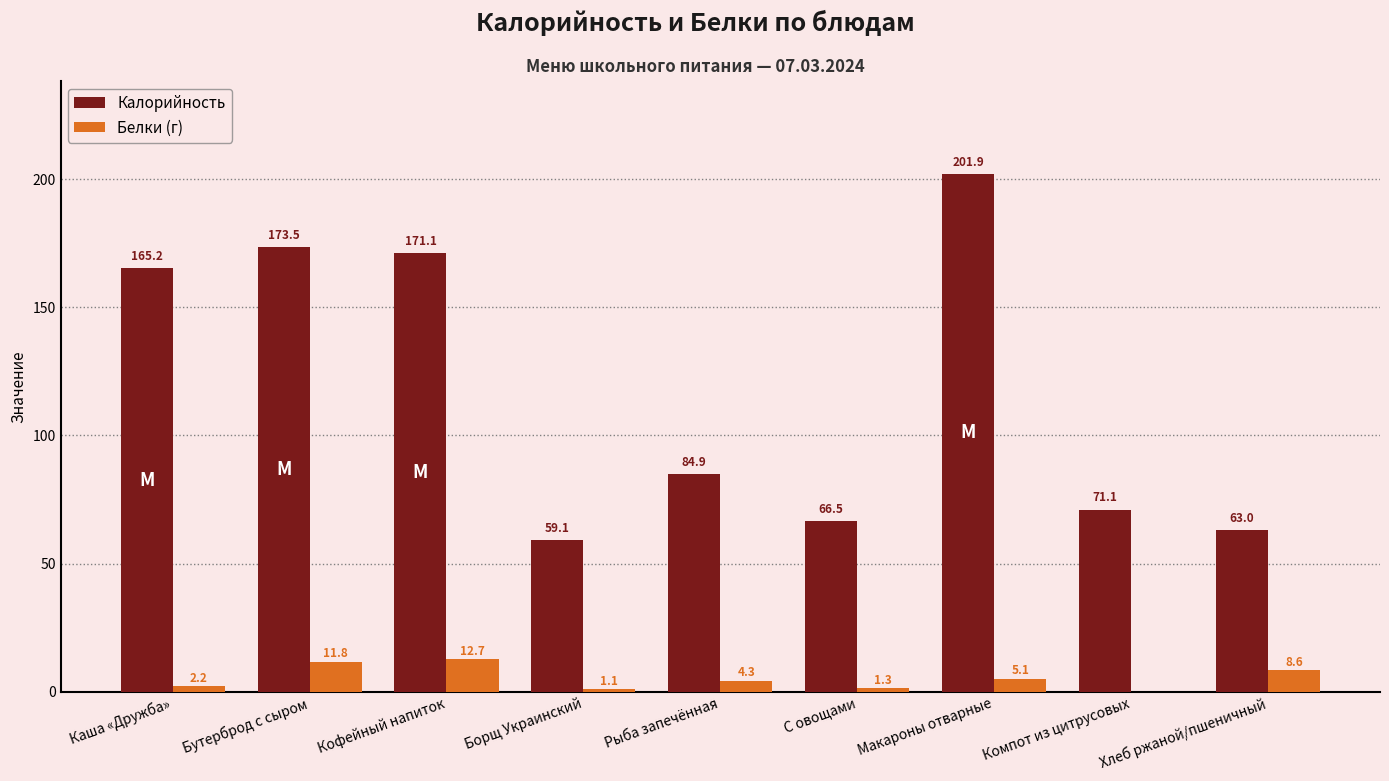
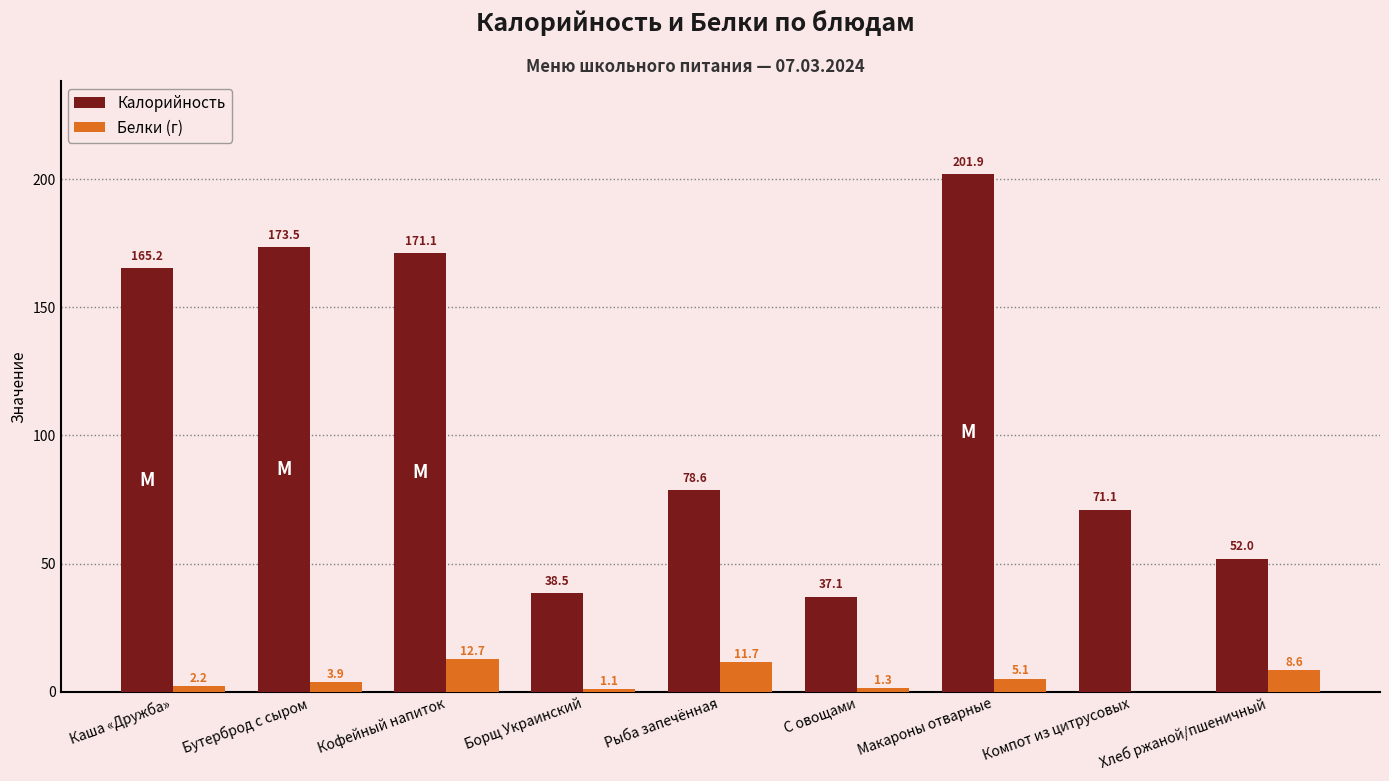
  {
    "Калорийность": {
      "Каша «Дружба»": 165.2,
      "Бутерброд с сыром": 173.5,
      "Кофейный напиток": 171.1,
-     "Борщ Украинский": 59.1,
-     "Рыба запечённая": 84.9,
-     "С овощами": 66.5,
+     "Борщ Украинский": 38.5,
+     "Рыба запечённая": 78.6,
+     "С овощами": 37.1,
      "Макароны отварные": 201.9,
      "Компот из цитрусовых": 71.1,
-     "Хлеб ржаной/пшеничный": 63.0
+     "Хлеб ржаной/пшеничный": 52.0
    },
    "Белки (г)": {
      "Каша «Дружба»": 2.2,
-     "Бутерброд с сыром": 11.8,
+     "Бутерброд с сыром": 3.9,
      "Кофейный напиток": 12.7,
      "Борщ Украинский": 1.1,
-     "Рыба запечённая": 4.3,
+     "Рыба запечённая": 11.7,
      "С овощами": 1.3,
      "Макароны отварные": 5.1,
      "Хлеб ржаной/пшеничный": 8.6
    }
  }
